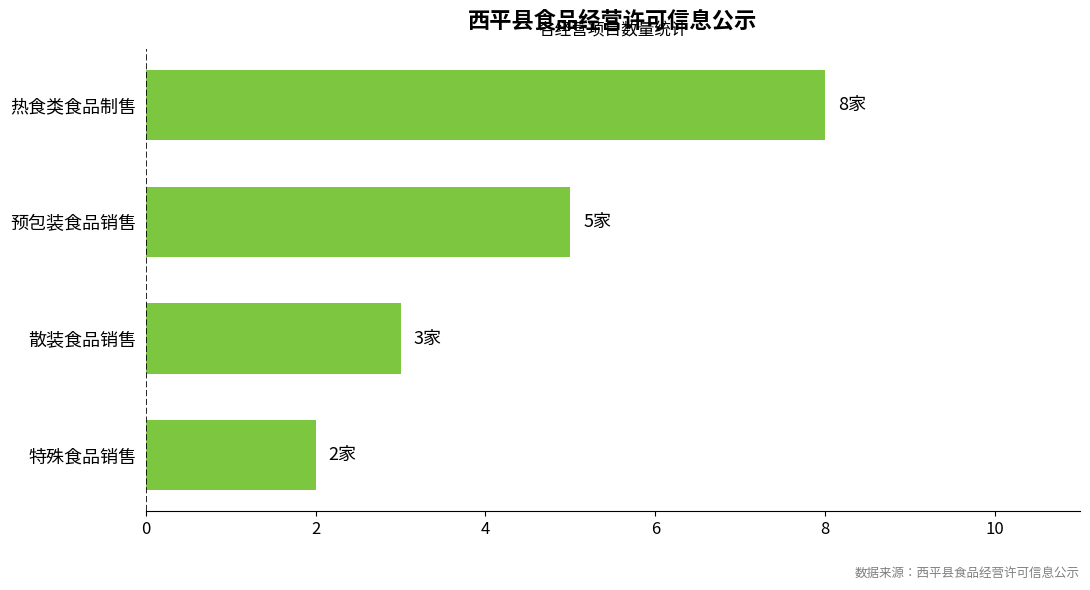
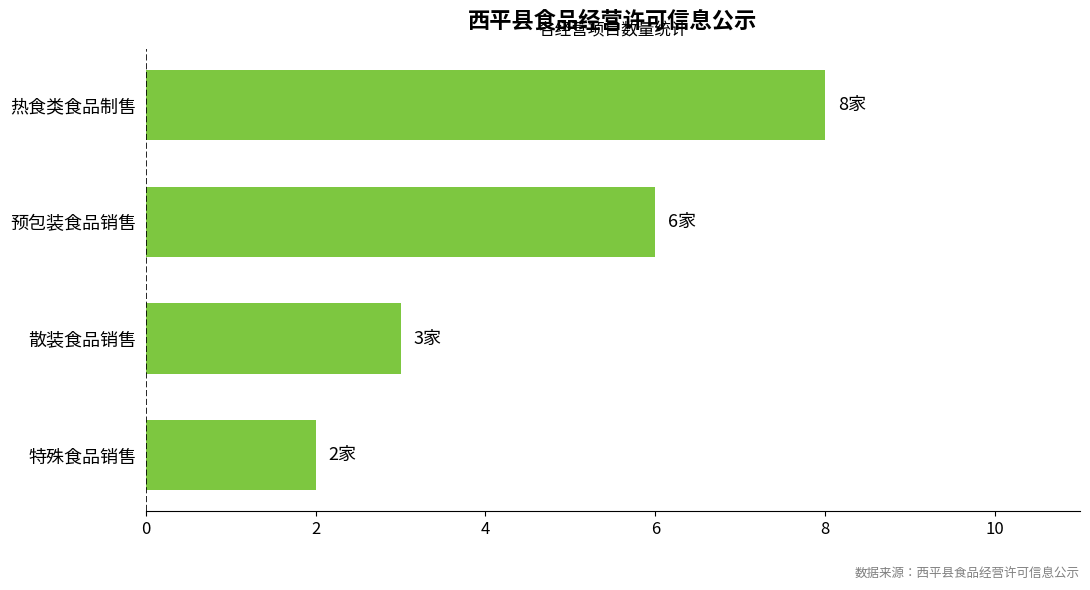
  {
    "热食类食品制售": "8家",
-   "预包装食品销售": "5家",
+   "预包装食品销售": "6家",
    "散装食品销售": "3家",
    "特殊食品销售": "2家"
  }
